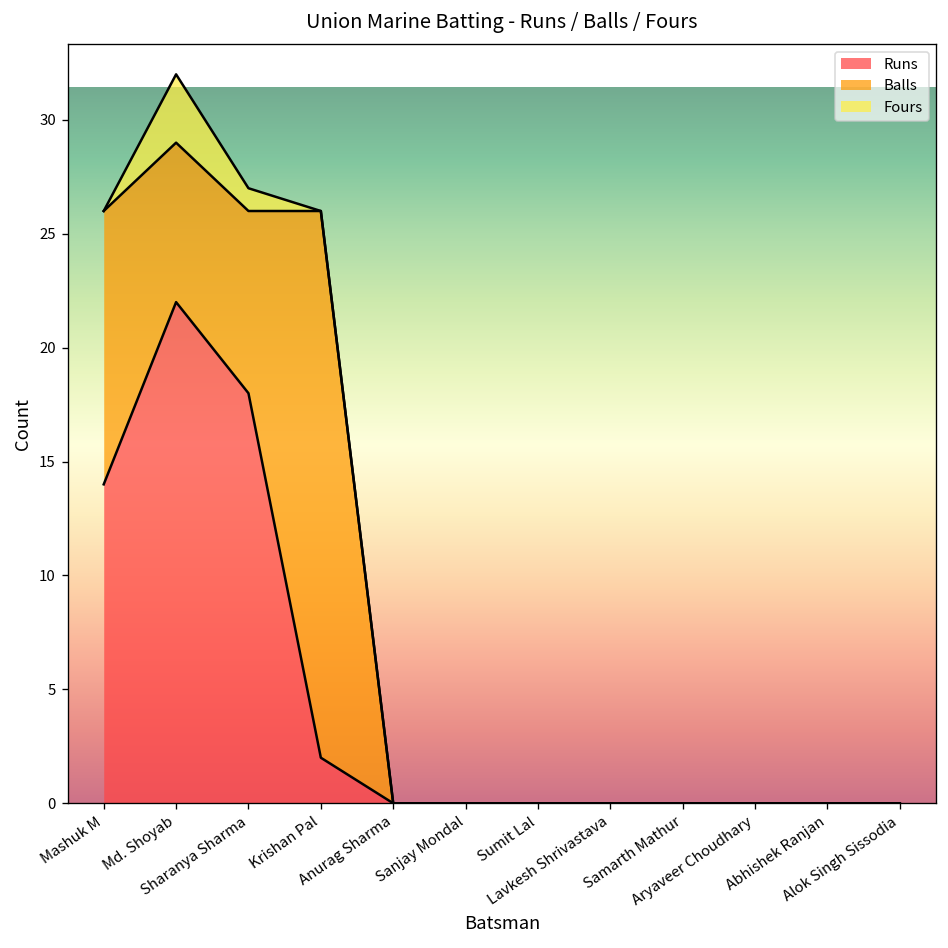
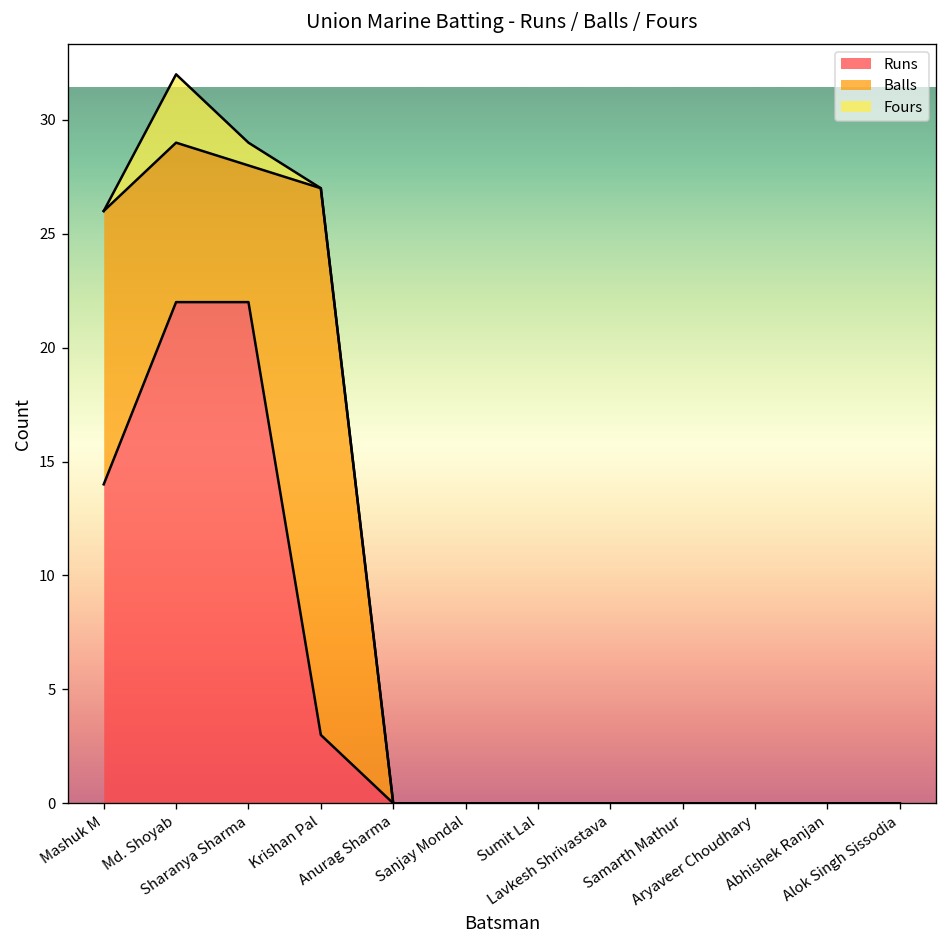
  {
    "Runs": {
      "Mashuk M": 14,
      "Md. Shoyab": 22,
-     "Sharanya Sharma": 18,
-     "Krishan Pal": 2
+     "Sharanya Sharma": 22,
+     "Krishan Pal": 3
    },
    "Balls": {
      "Md. Shoyab": 7,
-     "Sharanya Sharma": 8
+     "Sharanya Sharma": 6
    },
    "Fours": {
      "Md. Shoyab": 3,
      "Sharanya Sharma": 1
    }
  }
